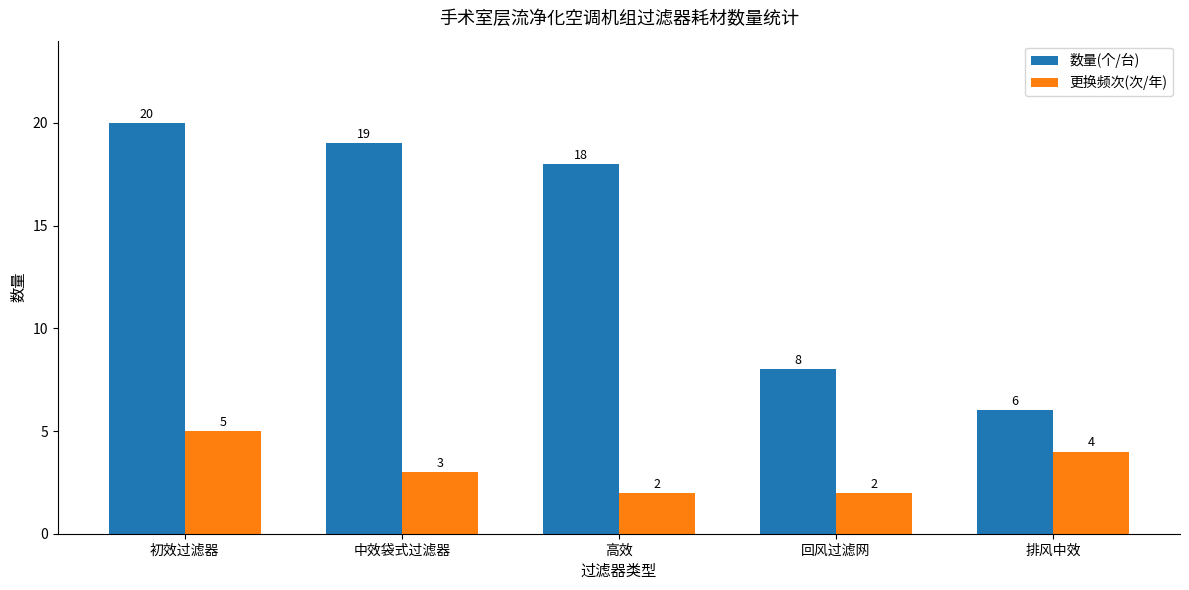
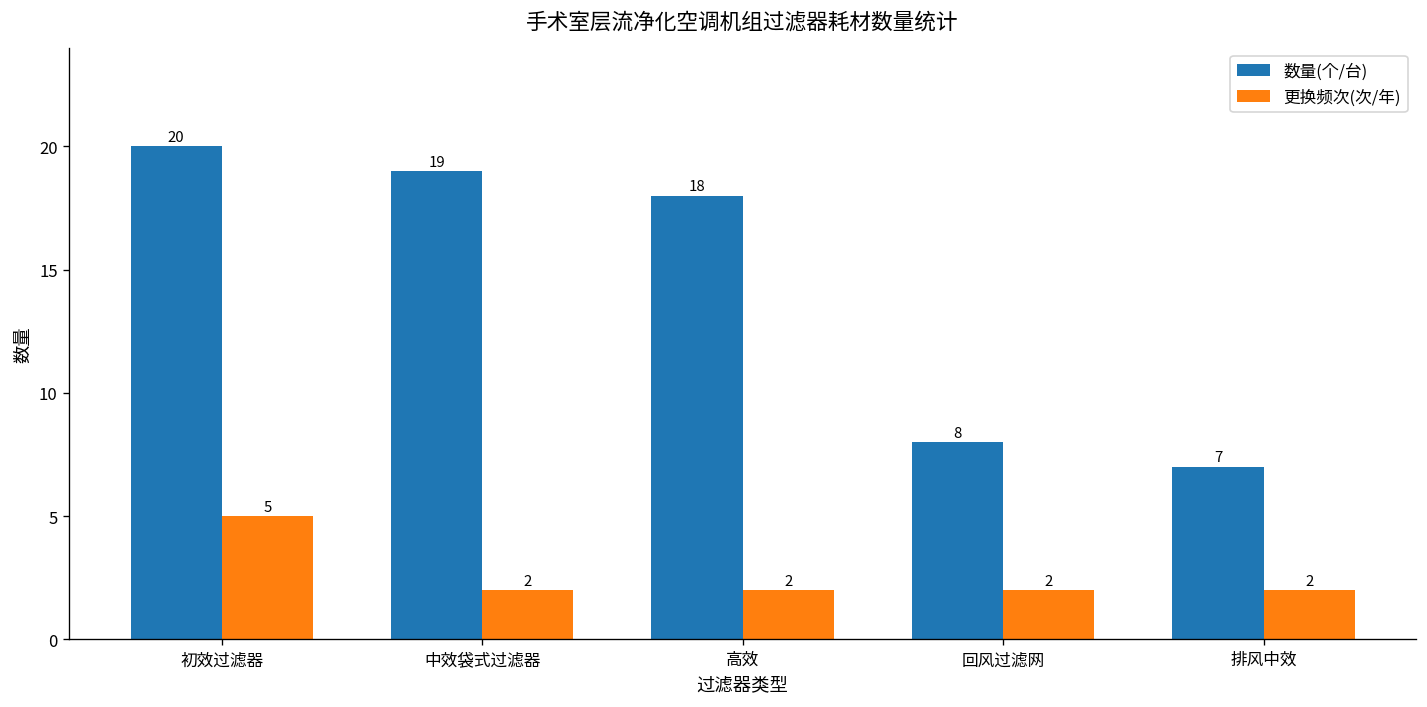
  {
    "数量(个/台)": {
      "初效过滤器": 20,
      "中效袋式过滤器": 19,
      "高效": 18,
      "回风过滤网": 8,
-     "排风中效": 6
+     "排风中效": 7
    },
    "更换频次(次/年)": {
      "初效过滤器": 5,
-     "中效袋式过滤器": 3,
+     "中效袋式过滤器": 2,
      "高效": 2,
      "回风过滤网": 2,
-     "排风中效": 4
+     "排风中效": 2
    }
  }
